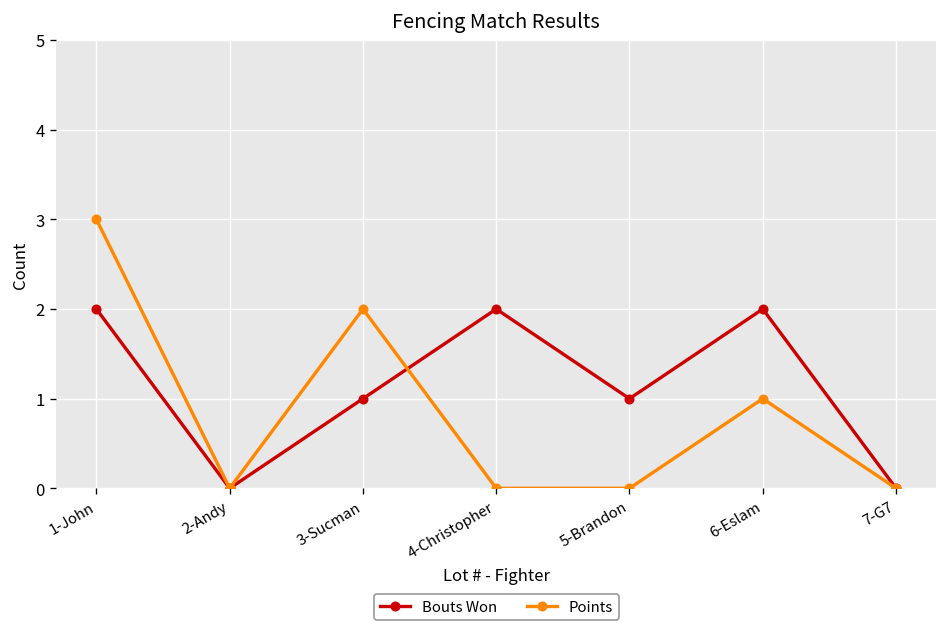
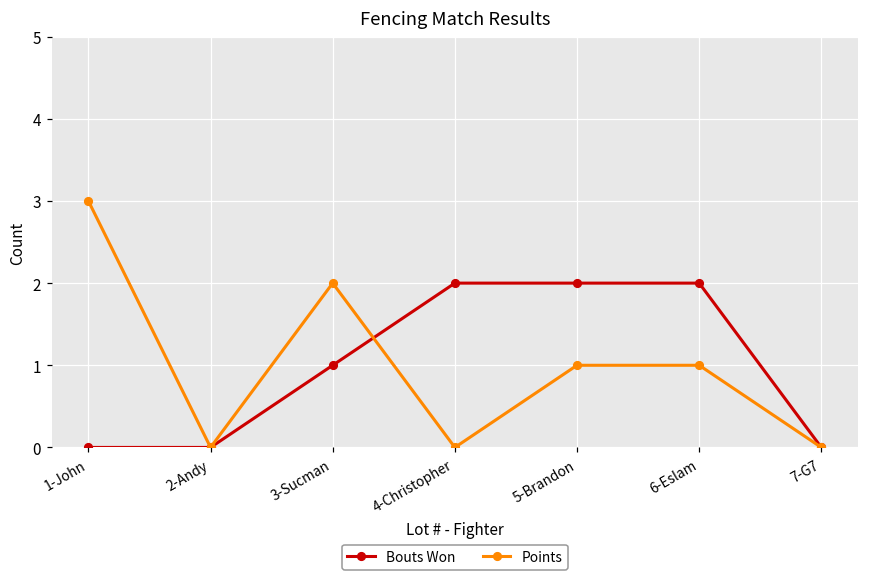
  {
    "Bouts Won": {
-     "1-John": 2,
+     "1-John": 0,
      "3-Sucman": 1,
      "4-Christopher": 2,
-     "5-Brandon": 1,
+     "5-Brandon": 2,
      "6-Eslam": 2
    },
    "Points": {
      "1-John": 3,
      "3-Sucman": 2,
      "4-Christopher": 0,
-     "5-Brandon": 0,
+     "5-Brandon": 1,
      "6-Eslam": 1
    }
  }
